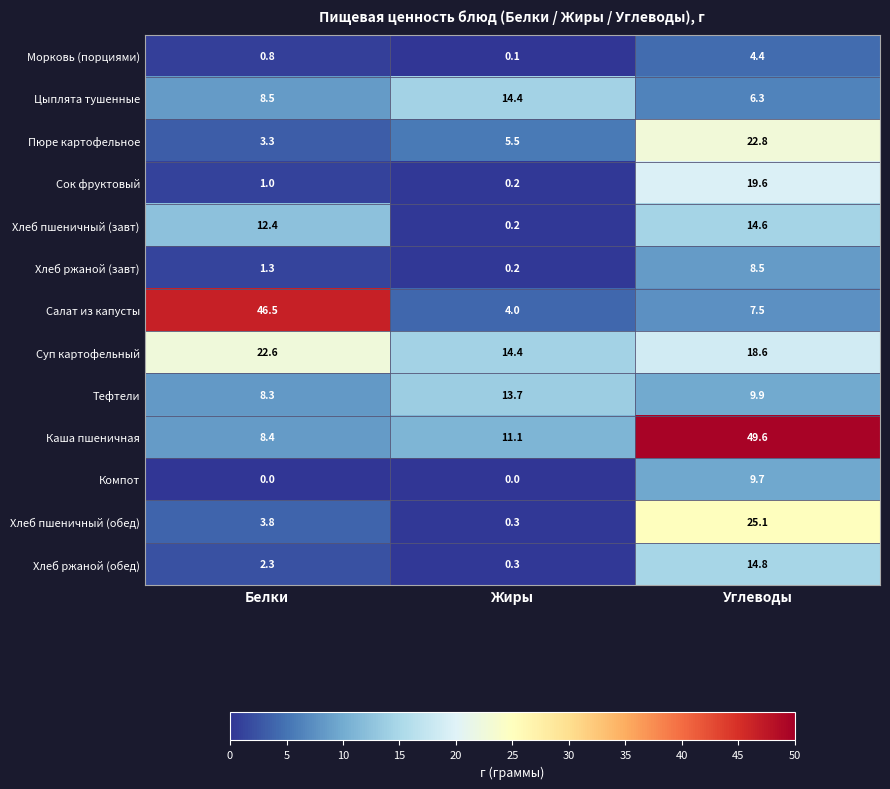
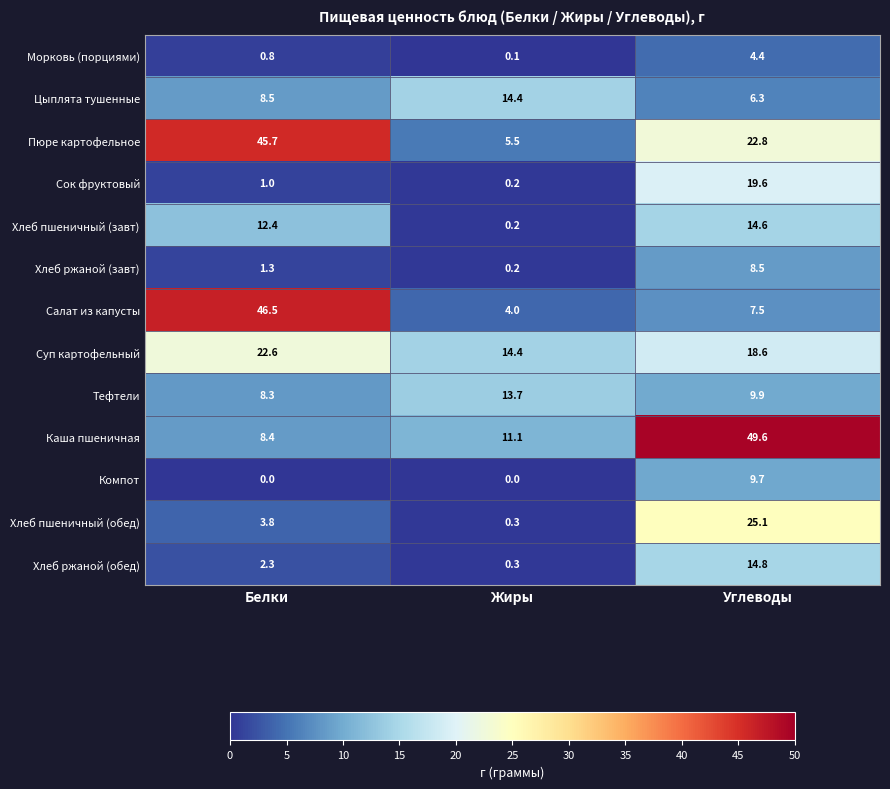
  {
    "Морковь (порциями)": {
      "Белки": 0.8,
      "Жиры": 0.1,
      "Углеводы": 4.4
    },
    "Цыплята тушенные": {
      "Белки": 8.5,
      "Жиры": 14.4,
      "Углеводы": 6.3
    },
    "Пюре картофельное": {
-     "Белки": 3.3,
+     "Белки": 45.7,
      "Жиры": 5.5,
      "Углеводы": 22.8
    },
    "Сок фруктовый": {
      "Белки": 1.0,
      "Жиры": 0.2,
      "Углеводы": 19.6
    },
    "Хлеб пшеничный (завт)": {
      "Белки": 12.4,
      "Жиры": 0.2,
      "Углеводы": 14.6
    },
    "Хлеб ржаной (завт)": {
      "Белки": 1.3,
      "Жиры": 0.2,
      "Углеводы": 8.5
    },
    "Салат из капусты": {
      "Белки": 46.5,
      "Жиры": 4.0,
      "Углеводы": 7.5
    },
    "Суп картофельный": {
      "Белки": 22.6,
      "Жиры": 14.4,
      "Углеводы": 18.6
    },
    "Тефтели": {
      "Белки": 8.3,
      "Жиры": 13.7,
      "Углеводы": 9.9
    },
    "Каша пшеничная": {
      "Белки": 8.4,
      "Жиры": 11.1,
      "Углеводы": 49.6
    },
    "Компот": {
      "Белки": 0.0,
      "Жиры": 0.0,
      "Углеводы": 9.7
    },
    "Хлеб пшеничный (обед)": {
      "Белки": 3.8,
      "Жиры": 0.3,
      "Углеводы": 25.1
    },
    "Хлеб ржаной (обед)": {
      "Белки": 2.3,
      "Жиры": 0.3,
      "Углеводы": 14.8
    }
  }
